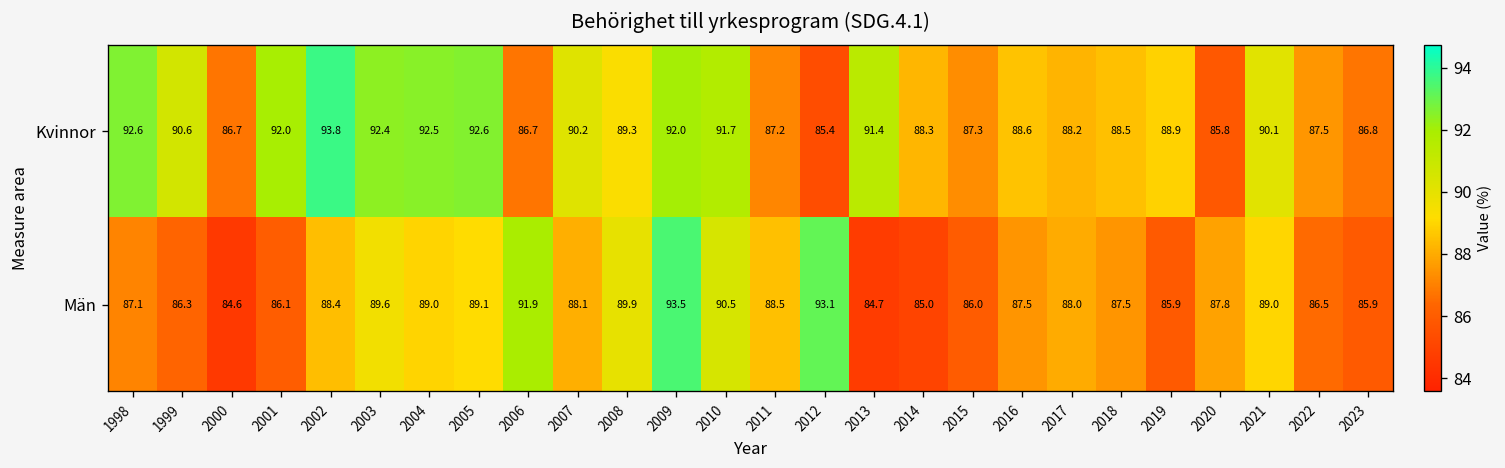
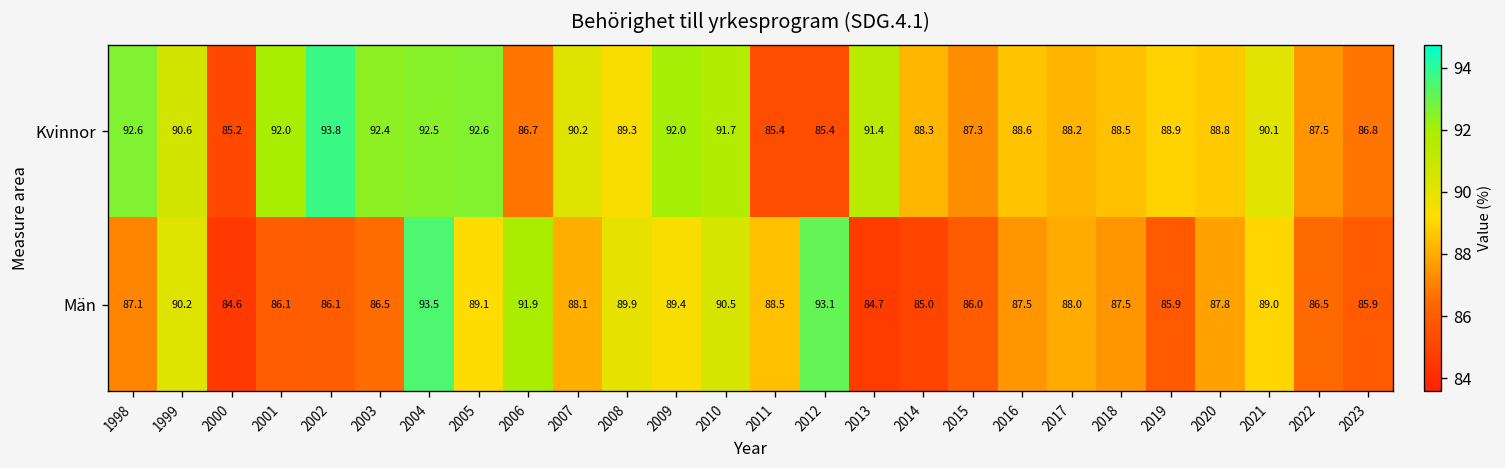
  {
    "Kvinnor": {
      "1998": 92.6,
      "1999": 90.6,
-     "2000": 86.7,
+     "2000": 85.2,
      "2001": 92.0,
      "2002": 93.8,
      "2003": 92.4,
      "2004": 92.5,
      "2005": 92.6,
      "2006": 86.7,
      "2007": 90.2,
      "2008": 89.3,
      "2009": 92.0,
      "2010": 91.7,
-     "2011": 87.2,
+     "2011": 85.4,
      "2012": 85.4,
      "2013": 91.4,
      "2014": 88.3,
      "2015": 87.3,
      "2016": 88.6,
      "2017": 88.2,
      "2018": 88.5,
      "2019": 88.9,
-     "2020": 85.8,
+     "2020": 88.8,
      "2021": 90.1,
      "2022": 87.5,
      "2023": 86.8
    },
    "Män": {
      "1998": 87.1,
-     "1999": 86.3,
+     "1999": 90.2,
      "2000": 84.6,
      "2001": 86.1,
-     "2002": 88.4,
-     "2003": 89.6,
-     "2004": 89.0,
+     "2002": 86.1,
+     "2003": 86.5,
+     "2004": 93.5,
      "2005": 89.1,
      "2006": 91.9,
      "2007": 88.1,
      "2008": 89.9,
-     "2009": 93.5,
+     "2009": 89.4,
      "2010": 90.5,
      "2011": 88.5,
      "2012": 93.1,
      "2013": 84.7,
      "2014": 85.0,
      "2015": 86.0,
      "2016": 87.5,
      "2017": 88.0,
      "2018": 87.5,
      "2019": 85.9,
      "2020": 87.8,
      "2021": 89.0,
      "2022": 86.5,
      "2023": 85.9
    }
  }
